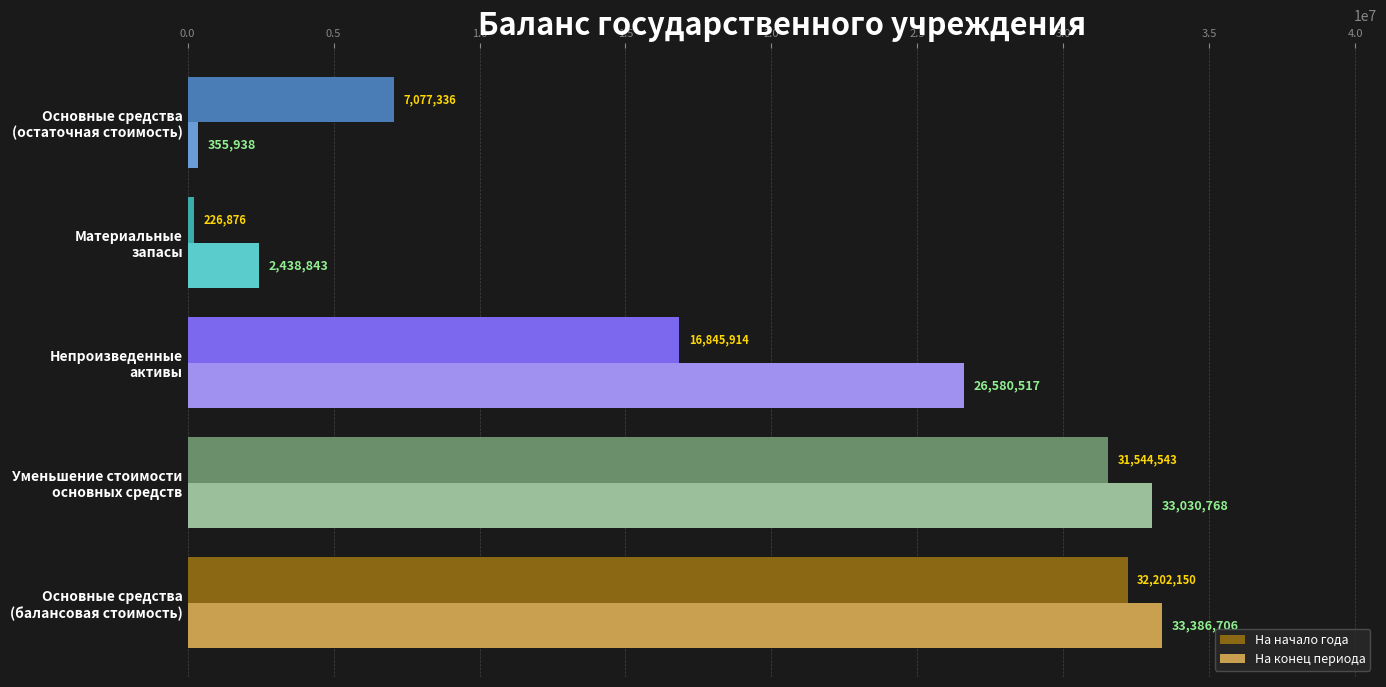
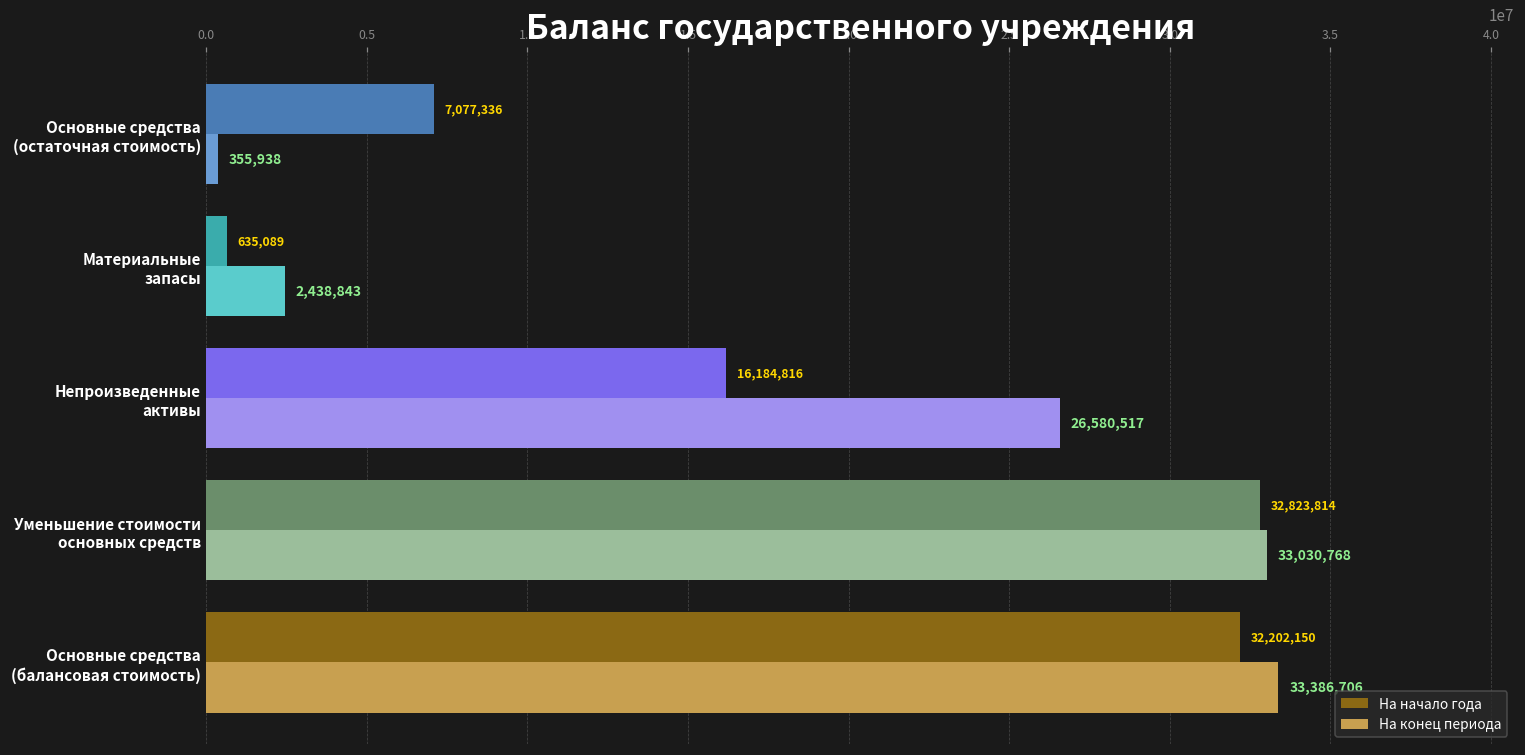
  {
    "На начало года": {
      "Основные средства (остаточная стоимость)": "7,077,336",
-     "Материальные запасы": "226,876",
-     "Непроизведенные активы": "16,845,914",
-     "Уменьшение стоимости основных средств": "31,544,543",
+     "Материальные запасы": "635,089",
+     "Непроизведенные активы": "16,184,816",
+     "Уменьшение стоимости основных средств": "32,823,814",
      "Основные средства (балансовая стоимость)": "32,202,150"
    },
    "На конец периода": {
      "Основные средства (остаточная стоимость)": "355,938",
      "Материальные запасы": "2,438,843",
      "Непроизведенные активы": "26,580,517",
      "Уменьшение стоимости основных средств": "33,030,768"
    }
  }
